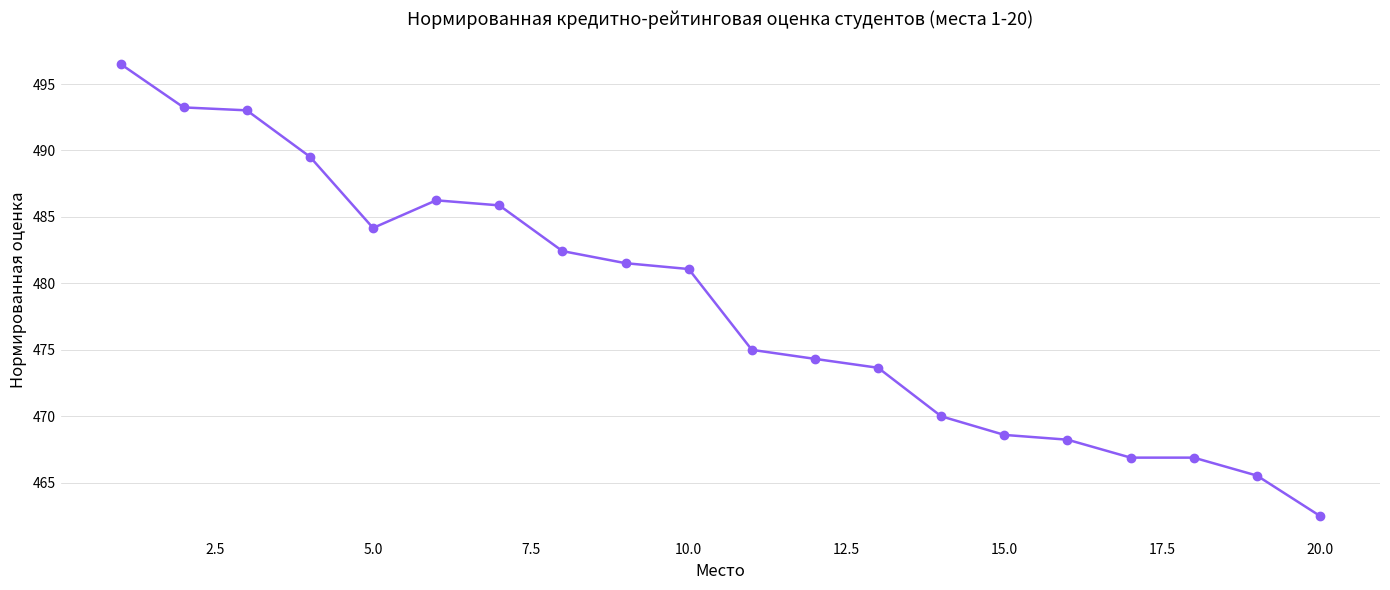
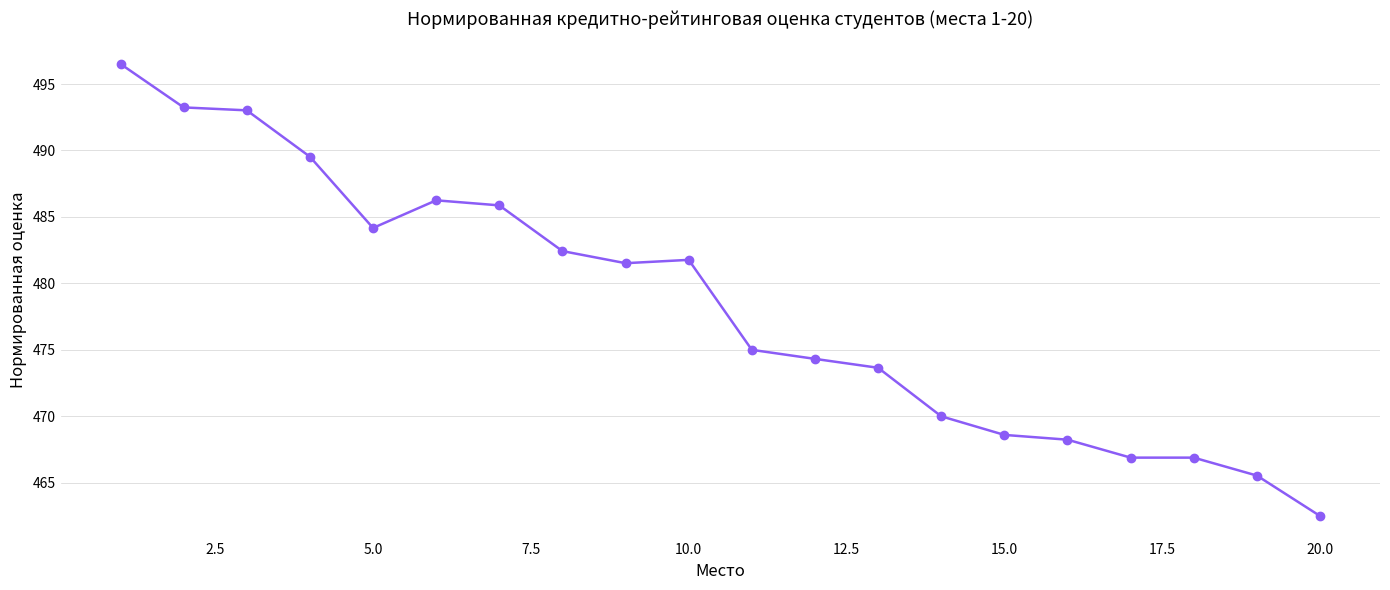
  {
    "5.0": 484.2,
-   "10.0": 481.1,
+   "10.0": 481.8,
    "15.0": 468.6,
    "20.0": 462.5
  }
